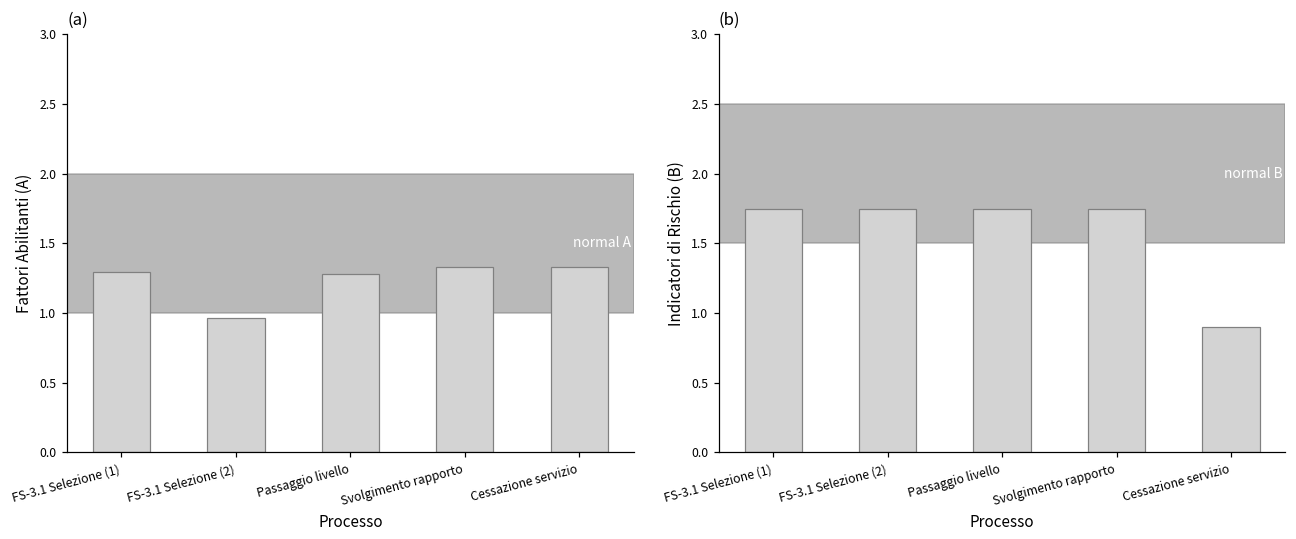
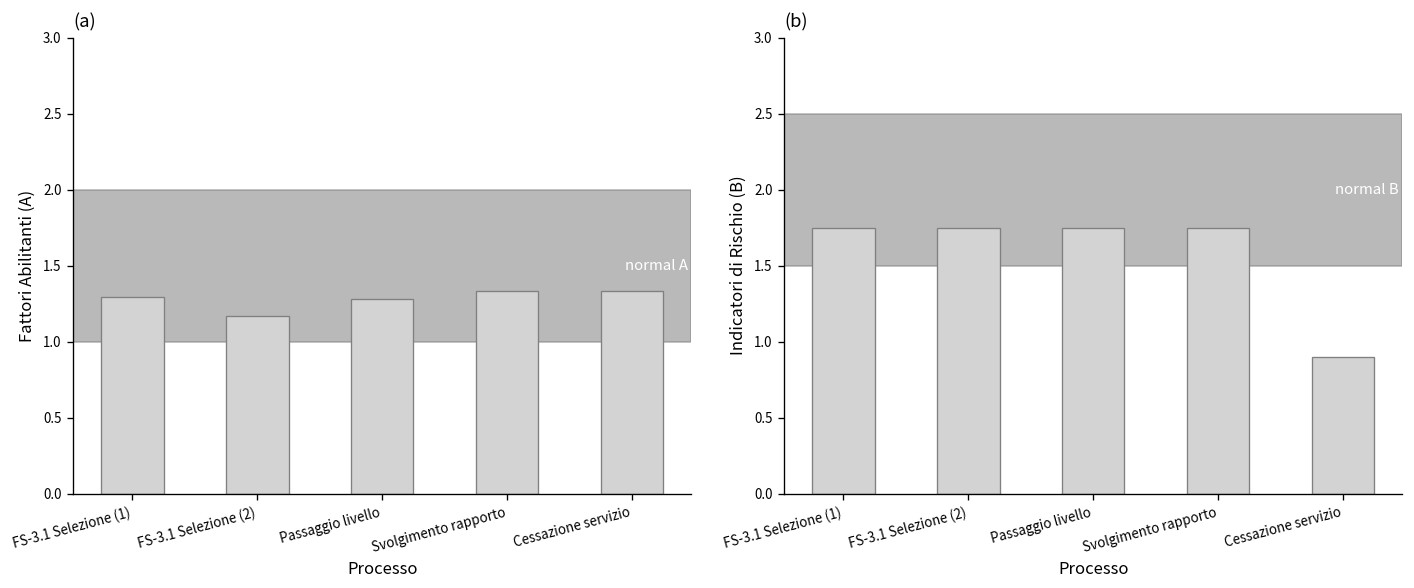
  {
    "(a)": {
      "FS-3.1 Selezione (1)": 1.29,
-     "FS-3.1 Selezione (2)": 0.96,
+     "FS-3.1 Selezione (2)": 1.17,
      "Passaggio livello": 1.28,
      "Svolgimento rapporto": 1.33,
      "Cessazione servizio": 1.33
    },
    "(b)": {
      "FS-3.1 Selezione (1)": 1.75,
      "FS-3.1 Selezione (2)": 1.75,
      "Passaggio livello": 1.75,
      "Svolgimento rapporto": 1.75,
      "Cessazione servizio": 0.90
    }
  }
